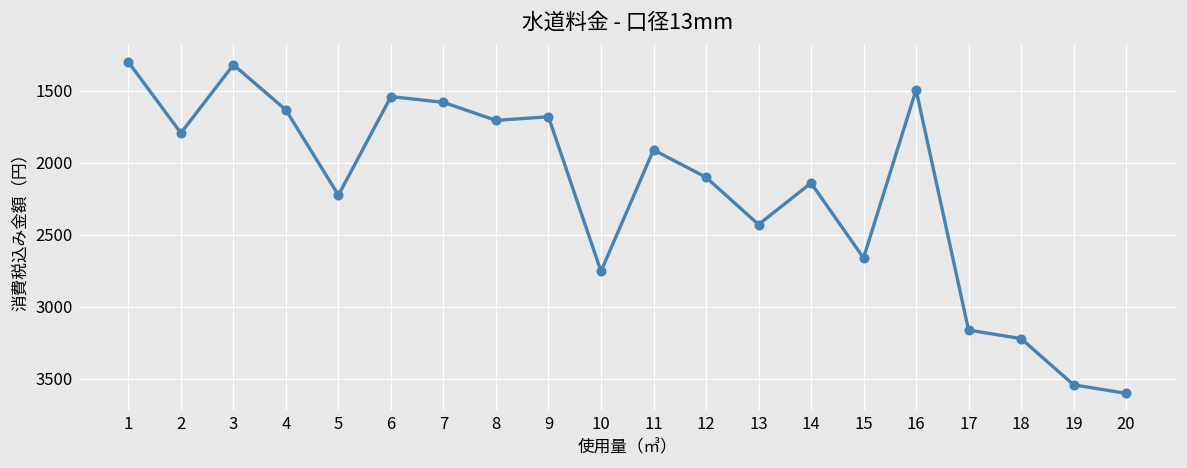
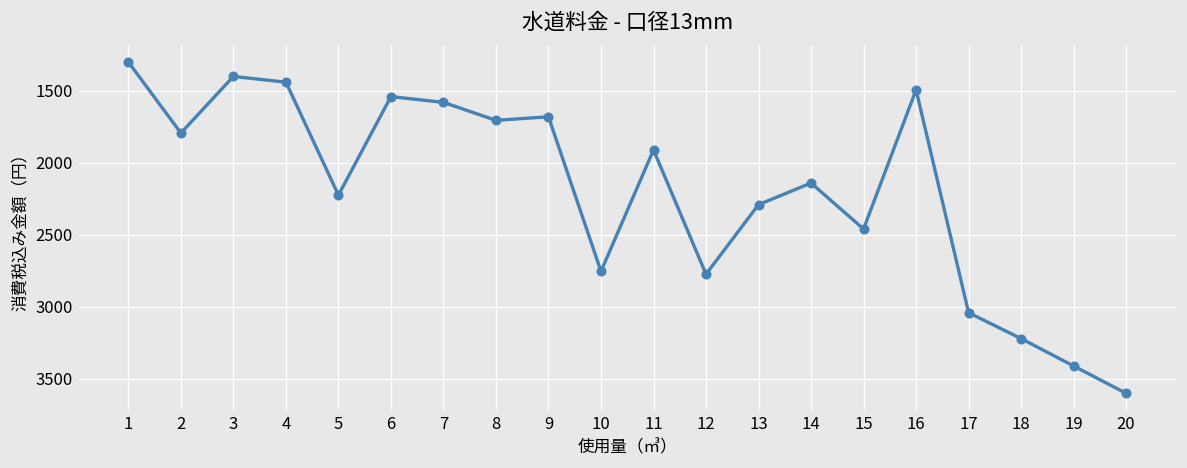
  {
    "1": 1300,
    "2": 1790,
-   "3": 1320,
-   "4": 1630,
+   "3": 1400,
+   "4": 1440,
    "5": 2220,
    "6": 1540,
    "7": 1580,
    "8": 1710,
    "9": 1680,
    "10": 2750,
    "11": 1910,
-   "12": 2100,
-   "13": 2430,
+   "12": 2770,
+   "13": 2290,
    "14": 2140,
-   "15": 2660,
+   "15": 2460,
    "16": 1490,
-   "17": 3160,
+   "17": 3040,
    "18": 3220,
-   "19": 3540,
+   "19": 3410,
    "20": 3600
  }
